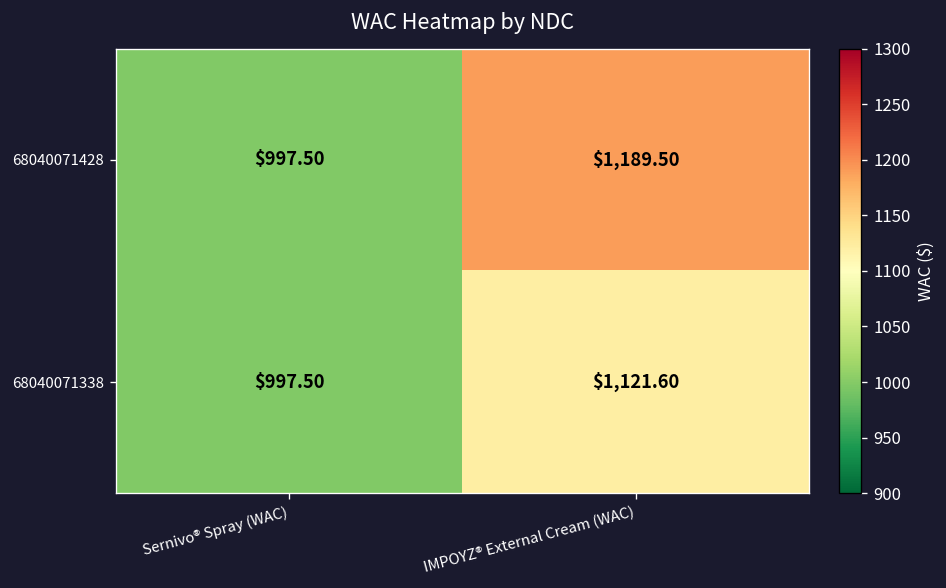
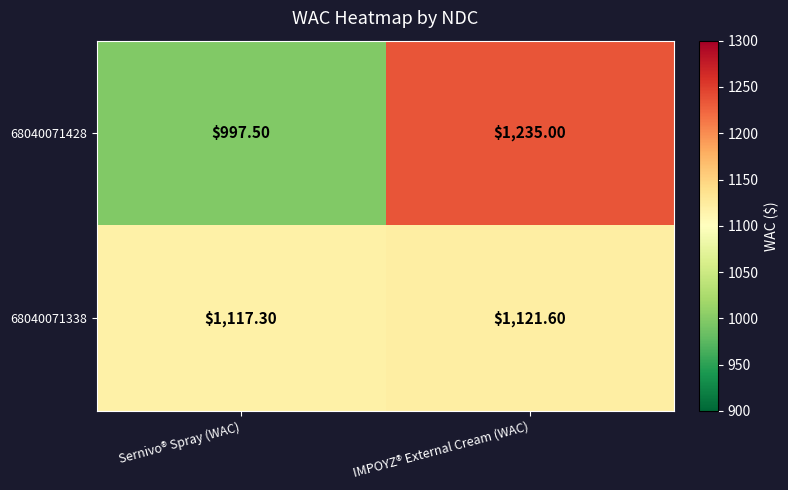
  {
    "68040071428": {
      "Sernivo® Spray (WAC)": "$997.50",
-     "IMPOYZ® External Cream (WAC)": "$1,189.50"
+     "IMPOYZ® External Cream (WAC)": "$1,235.00"
    },
    "68040071338": {
-     "Sernivo® Spray (WAC)": "$997.50",
+     "Sernivo® Spray (WAC)": "$1,117.30",
      "IMPOYZ® External Cream (WAC)": "$1,121.60"
    }
  }
